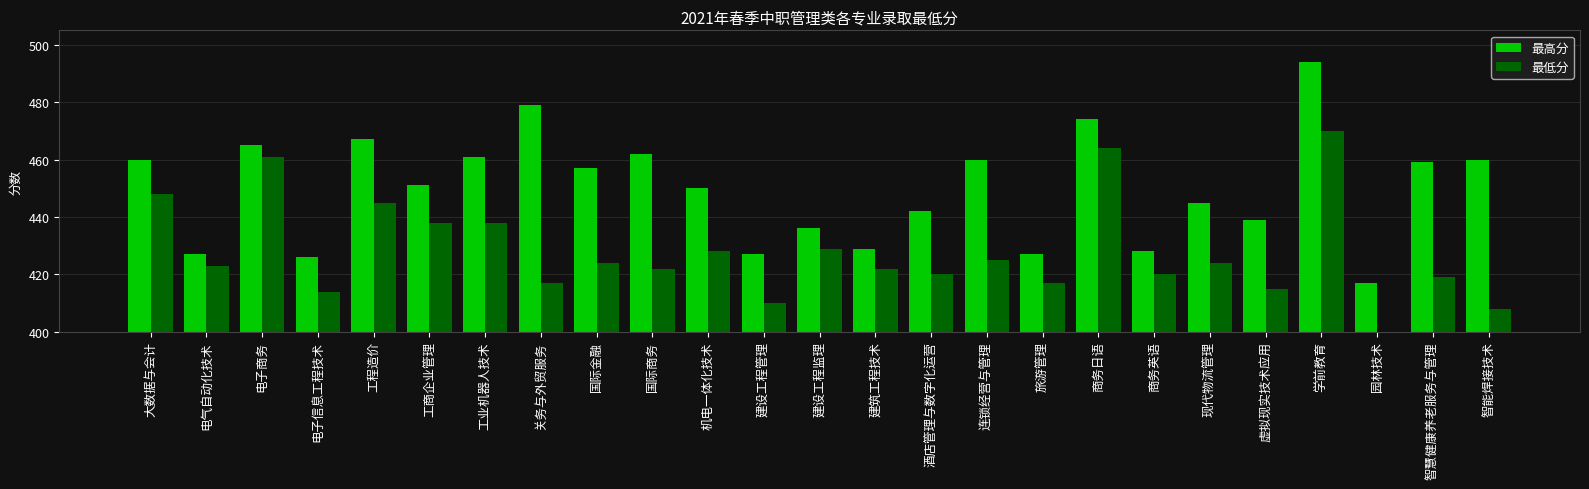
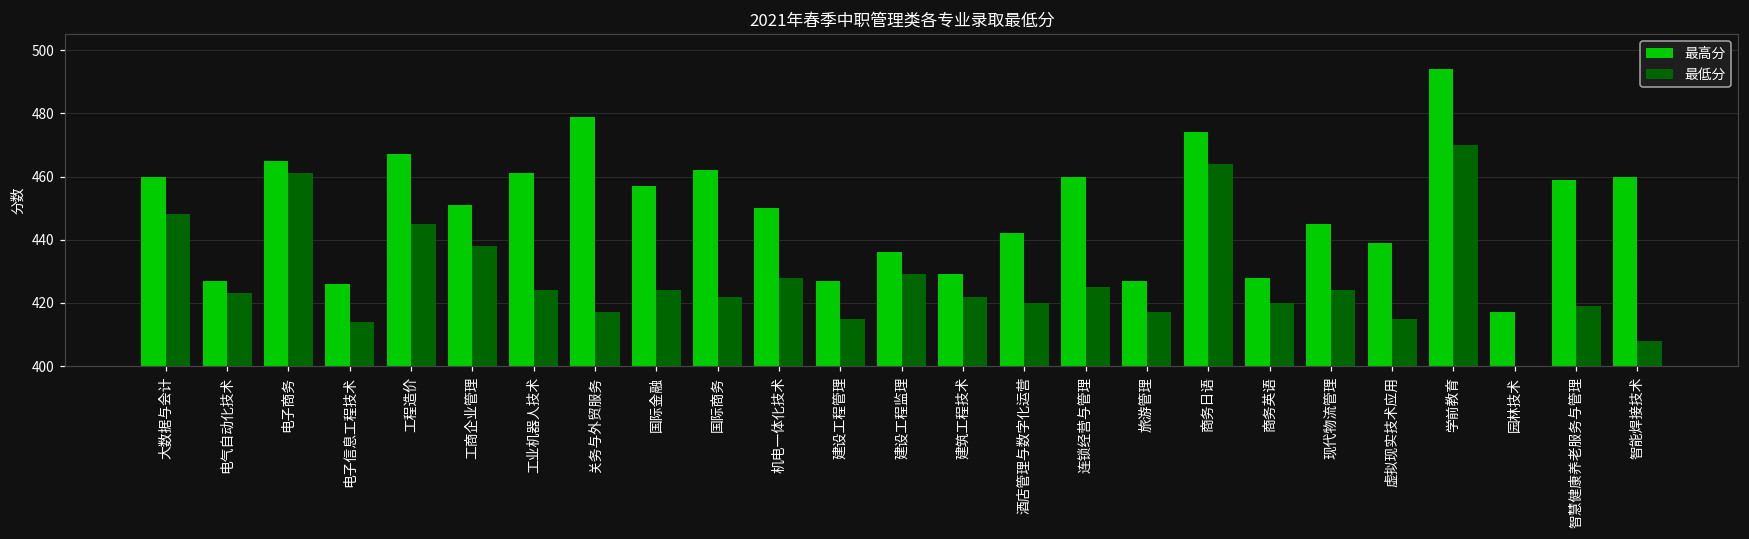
  {
    "最高分": {
      "大数据与会计": 460,
      "电气自动化技术": 427,
      "电子商务": 465,
      "电子信息工程技术": 426,
      "工程造价": 467,
      "工商企业管理": 451,
      "工业机器人技术": 461,
      "关务与外贸服务": 479,
      "国际金融": 457,
      "国际商务": 462,
      "机电一体化技术": 450,
      "建设工程管理": 427,
      "建设工程监理": 436,
      "建筑工程技术": 429,
      "酒店管理与数字化运营": 442,
      "连锁经营与管理": 460,
      "旅游管理": 427,
      "商务日语": 474,
      "商务英语": 428,
      "现代物流管理": 445,
      "虚拟现实技术应用": 439,
      "学前教育": 494,
      "园林技术": 417,
      "智慧健康养老服务与管理": 459,
      "智能焊接技术": 460
    },
    "最低分": {
      "大数据与会计": 448,
      "电气自动化技术": 423,
      "电子商务": 461,
      "电子信息工程技术": 414,
      "工程造价": 445,
      "工商企业管理": 438,
-     "工业机器人技术": 438,
+     "工业机器人技术": 424,
      "关务与外贸服务": 417,
      "国际金融": 424,
      "国际商务": 422,
      "机电一体化技术": 428,
-     "建设工程管理": 410,
+     "建设工程管理": 415,
      "建设工程监理": 429,
      "建筑工程技术": 422,
      "酒店管理与数字化运营": 420,
      "连锁经营与管理": 425,
      "旅游管理": 417,
      "商务日语": 464,
      "商务英语": 420,
      "现代物流管理": 424,
      "虚拟现实技术应用": 415,
      "学前教育": 470,
      "智慧健康养老服务与管理": 419,
      "智能焊接技术": 408
    }
  }
